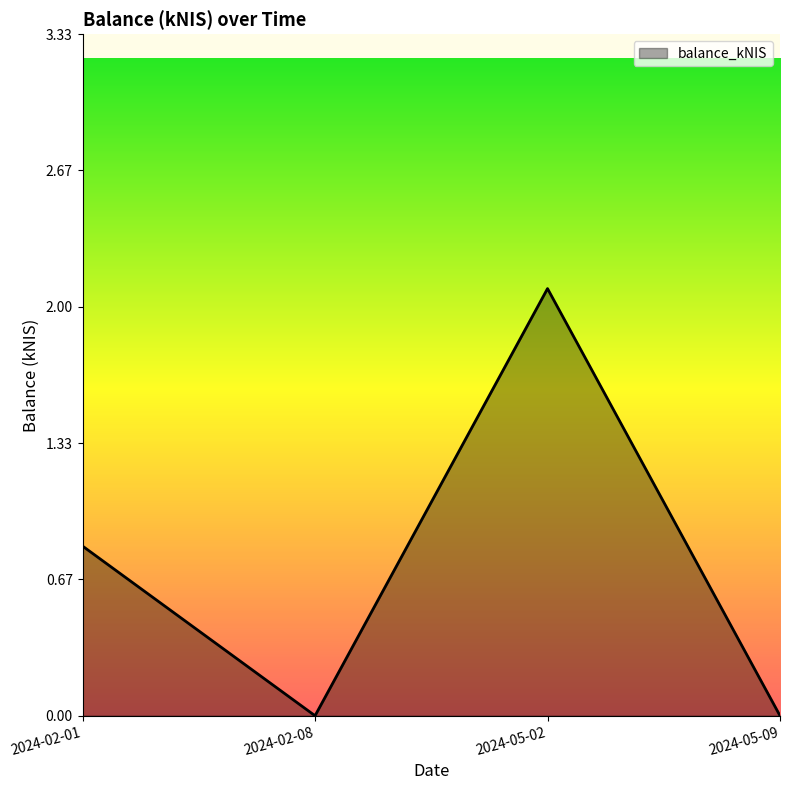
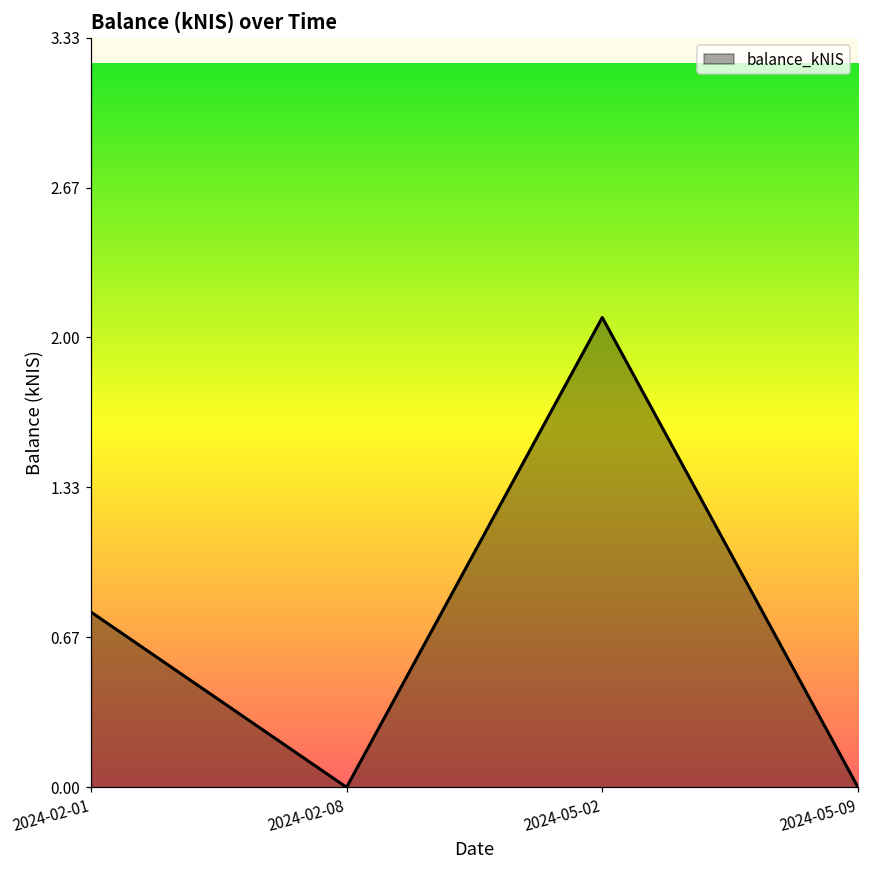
  {
-   "2024-02-01": 0.83,
+   "2024-02-01": 0.78,
    "2024-02-08": 0.00,
    "2024-05-02": 2.09,
    "2024-05-09": 0.00
  }
